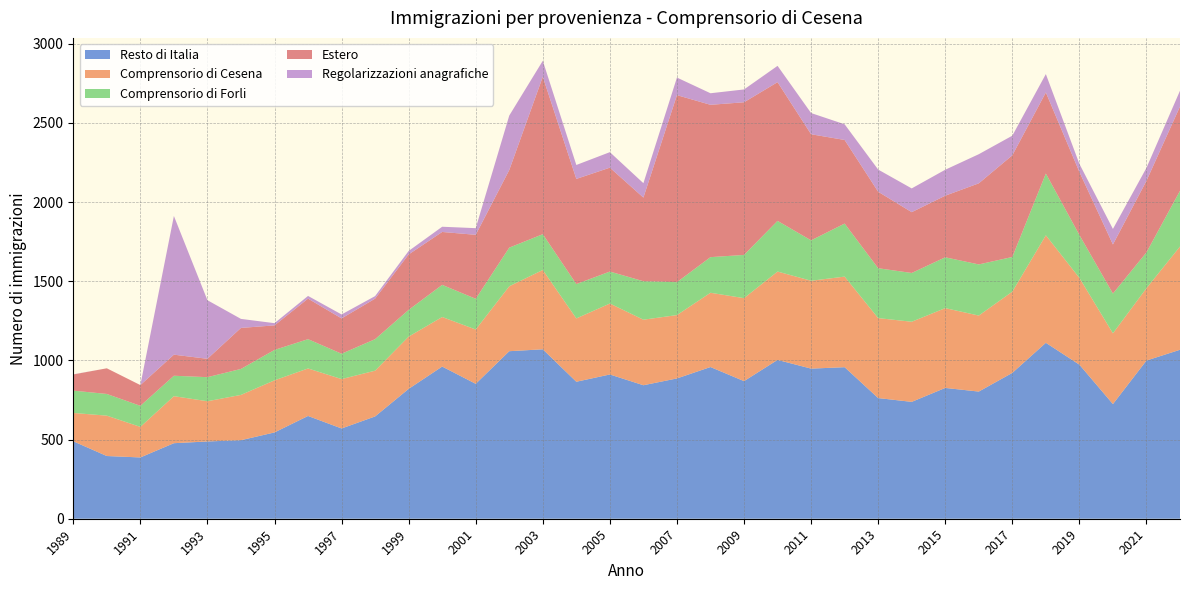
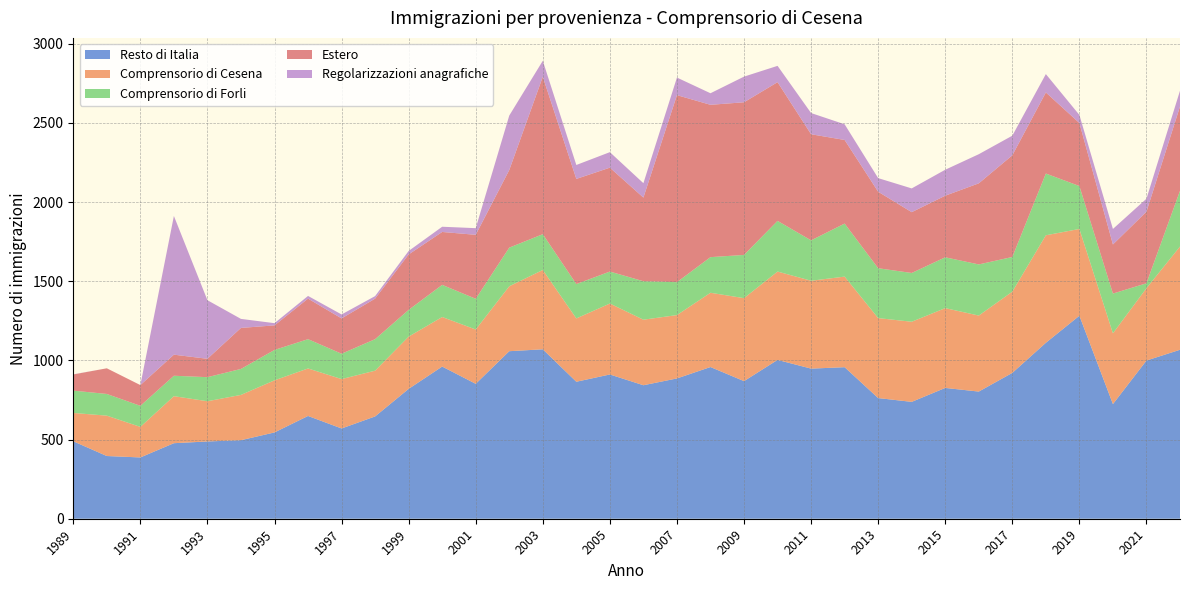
  {
    "Resto di Italia": {
      "1989": 490,
      "1991": 390,
      "1993": 490,
      "1995": 550,
      "1997": 570,
      "1999": 820,
      "2001": 850,
      "2003": 1070,
      "2005": 910,
      "2007": 890,
      "2009": 870,
      "2011": 950,
      "2013": 760,
      "2015": 830,
      "2017": 920,
-     "2019": 970,
+     "2019": 1280,
      "2021": 1000
    },
    "Comprensorio di Forli": {
      "1989": 140,
      "1991": 130,
      "1993": 150,
      "1995": 190,
      "1997": 160,
      "1999": 170,
      "2001": 190,
      "2003": 230,
      "2005": 200,
      "2007": 210,
      "2009": 270,
      "2011": 260,
      "2013": 320,
      "2015": 320,
      "2017": 220,
      "2019": 270,
-     "2021": 230
+     "2021": 30
    },
    "Regolarizzazioni anagrafiche": {
      "1993": 370,
      "1997": 30,
      "1999": 20,
      "2001": 40,
      "2003": 100,
      "2005": 100,
      "2007": 110,
-     "2009": 80,
+     "2009": 160,
      "2011": 130,
-     "2013": 140,
+     "2013": 90,
      "2015": 160,
      "2017": 120,
      "2019": 50,
      "2021": 80
    }
  }
